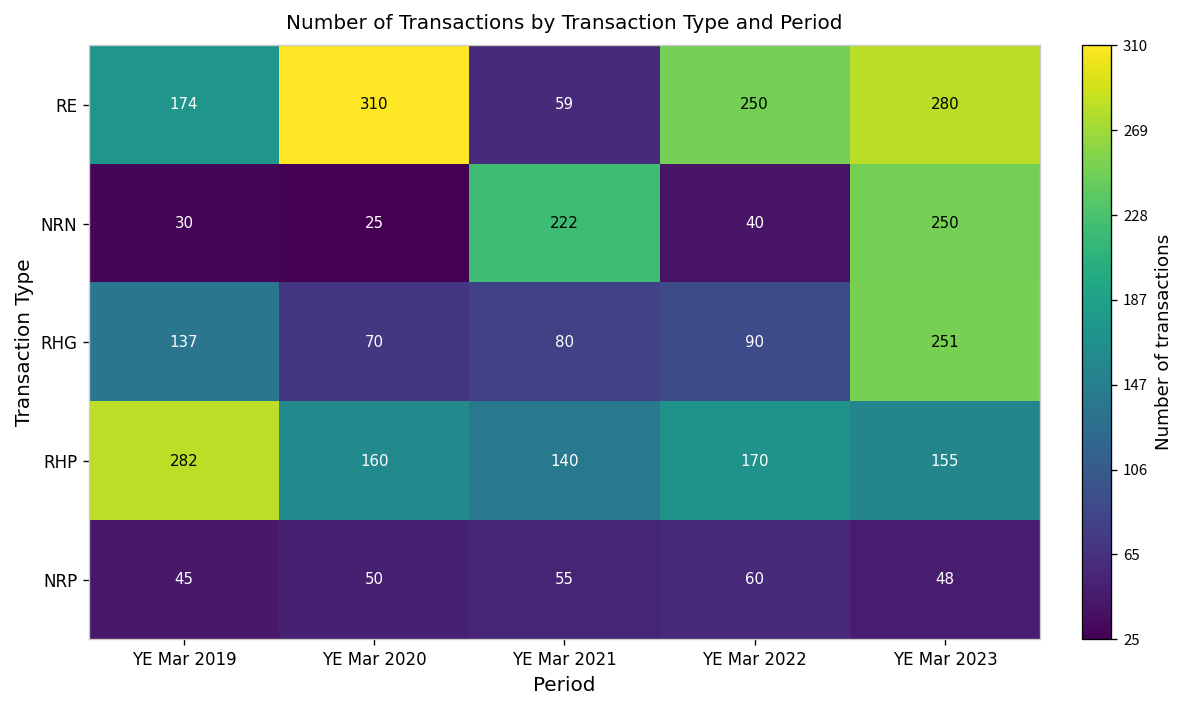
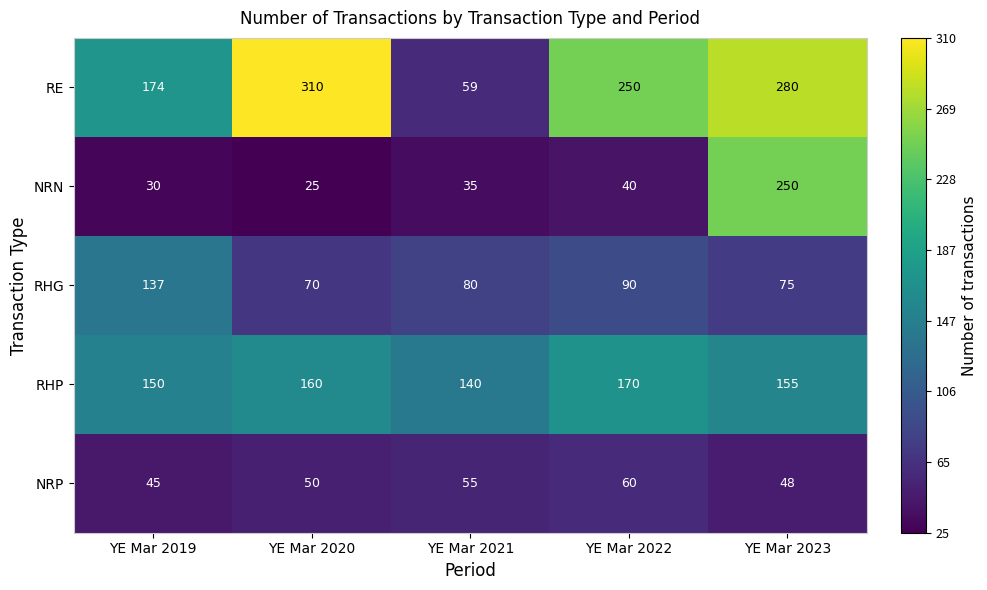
  {
    "RE": {
      "YE Mar 2019": 174,
      "YE Mar 2020": 310,
      "YE Mar 2021": 59,
      "YE Mar 2022": 250,
      "YE Mar 2023": 280
    },
    "NRN": {
      "YE Mar 2019": 30,
      "YE Mar 2020": 25,
-     "YE Mar 2021": 222,
+     "YE Mar 2021": 35,
      "YE Mar 2022": 40,
      "YE Mar 2023": 250
    },
    "RHG": {
      "YE Mar 2019": 137,
      "YE Mar 2020": 70,
      "YE Mar 2021": 80,
      "YE Mar 2022": 90,
-     "YE Mar 2023": 251
+     "YE Mar 2023": 75
    },
    "RHP": {
-     "YE Mar 2019": 282,
+     "YE Mar 2019": 150,
      "YE Mar 2020": 160,
      "YE Mar 2021": 140,
      "YE Mar 2022": 170,
      "YE Mar 2023": 155
    },
    "NRP": {
      "YE Mar 2019": 45,
      "YE Mar 2020": 50,
      "YE Mar 2021": 55,
      "YE Mar 2022": 60,
      "YE Mar 2023": 48
    }
  }
